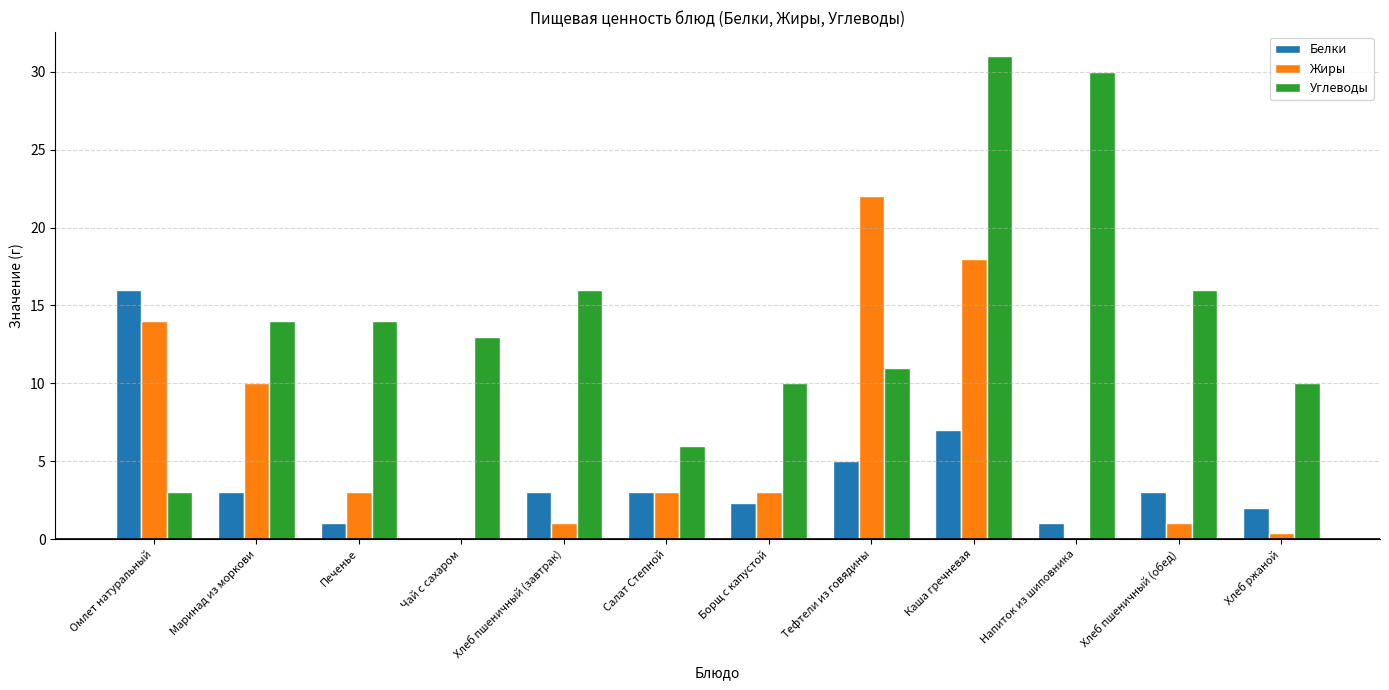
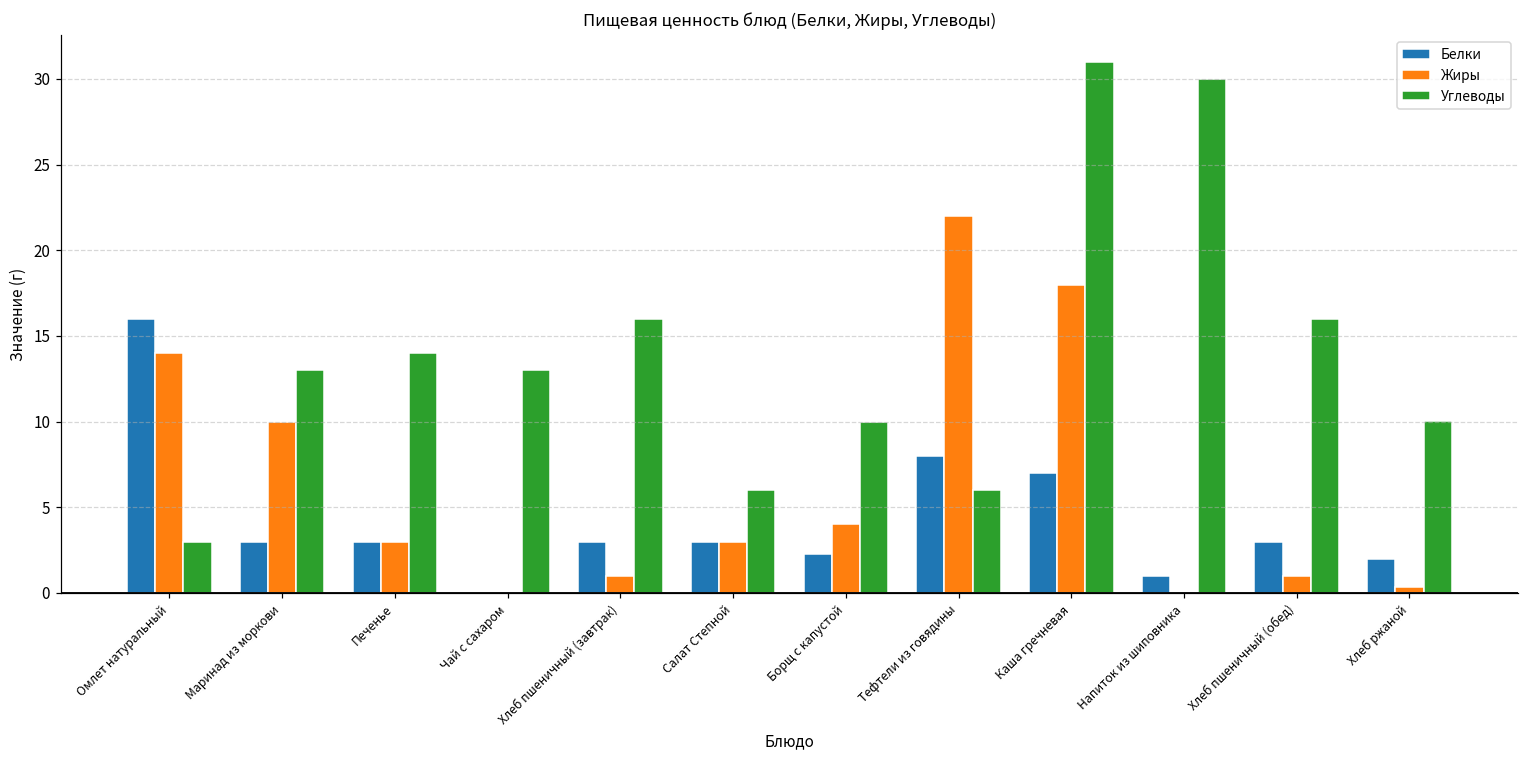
  {
    "Белки": {
      "Омлет натуральный": 16,
      "Маринад из моркови": 3,
-     "Печенье": 1,
+     "Печенье": 3,
      "Чай с сахаром": 0,
      "Хлеб пшеничный (завтрак)": 3,
      "Салат Степной": 3,
      "Борщ с капустой": 2.3,
-     "Тефтели из говядины": 5,
+     "Тефтели из говядины": 8,
      "Каша гречневая": 7,
      "Напиток из шиповника": 1,
      "Хлеб пшеничный (обед)": 3,
      "Хлеб ржаной": 2
    },
    "Жиры": {
      "Омлет натуральный": 14,
      "Маринад из моркови": 10,
      "Печенье": 3,
      "Чай с сахаром": 0,
      "Хлеб пшеничный (завтрак)": 1,
      "Салат Степной": 3,
-     "Борщ с капустой": 3,
+     "Борщ с капустой": 4,
      "Тефтели из говядины": 22,
      "Каша гречневая": 18,
      "Напиток из шиповника": 0,
      "Хлеб пшеничный (обед)": 1,
      "Хлеб ржаной": 0.4
    },
    "Углеводы": {
      "Омлет натуральный": 3,
-     "Маринад из моркови": 14,
+     "Маринад из моркови": 13,
      "Печенье": 14,
      "Чай с сахаром": 13,
      "Хлеб пшеничный (завтрак)": 16,
      "Салат Степной": 6,
      "Борщ с капустой": 10,
-     "Тефтели из говядины": 11,
+     "Тефтели из говядины": 6,
      "Каша гречневая": 31,
      "Напиток из шиповника": 30,
      "Хлеб пшеничный (обед)": 16,
      "Хлеб ржаной": 10
    }
  }
